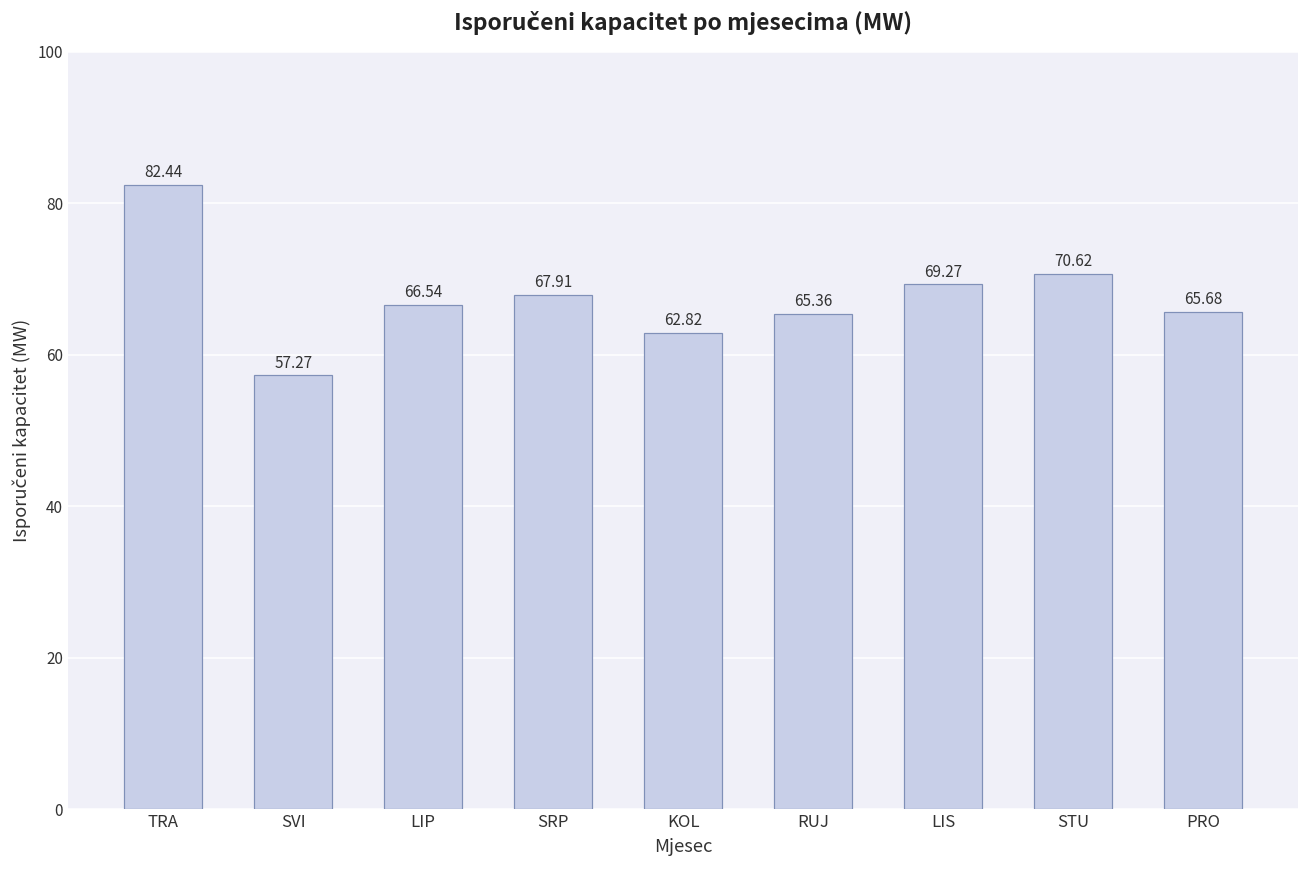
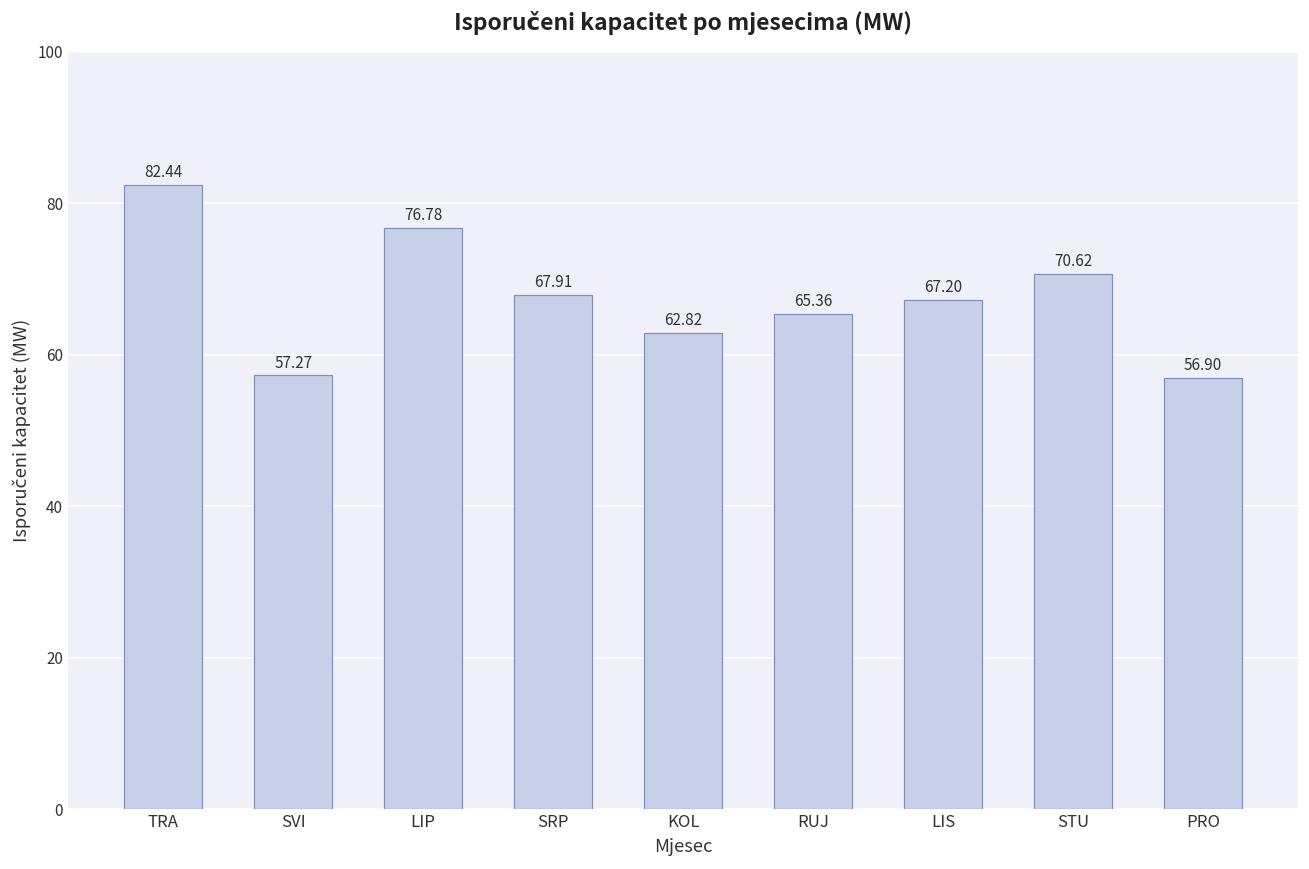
  {
    "TRA": 82.44,
    "SVI": 57.27,
-   "LIP": 66.54,
+   "LIP": 76.78,
    "SRP": 67.91,
    "KOL": 62.82,
    "RUJ": 65.36,
-   "LIS": 69.27,
+   "LIS": 67.20,
    "STU": 70.62,
-   "PRO": 65.68
+   "PRO": 56.90
  }
